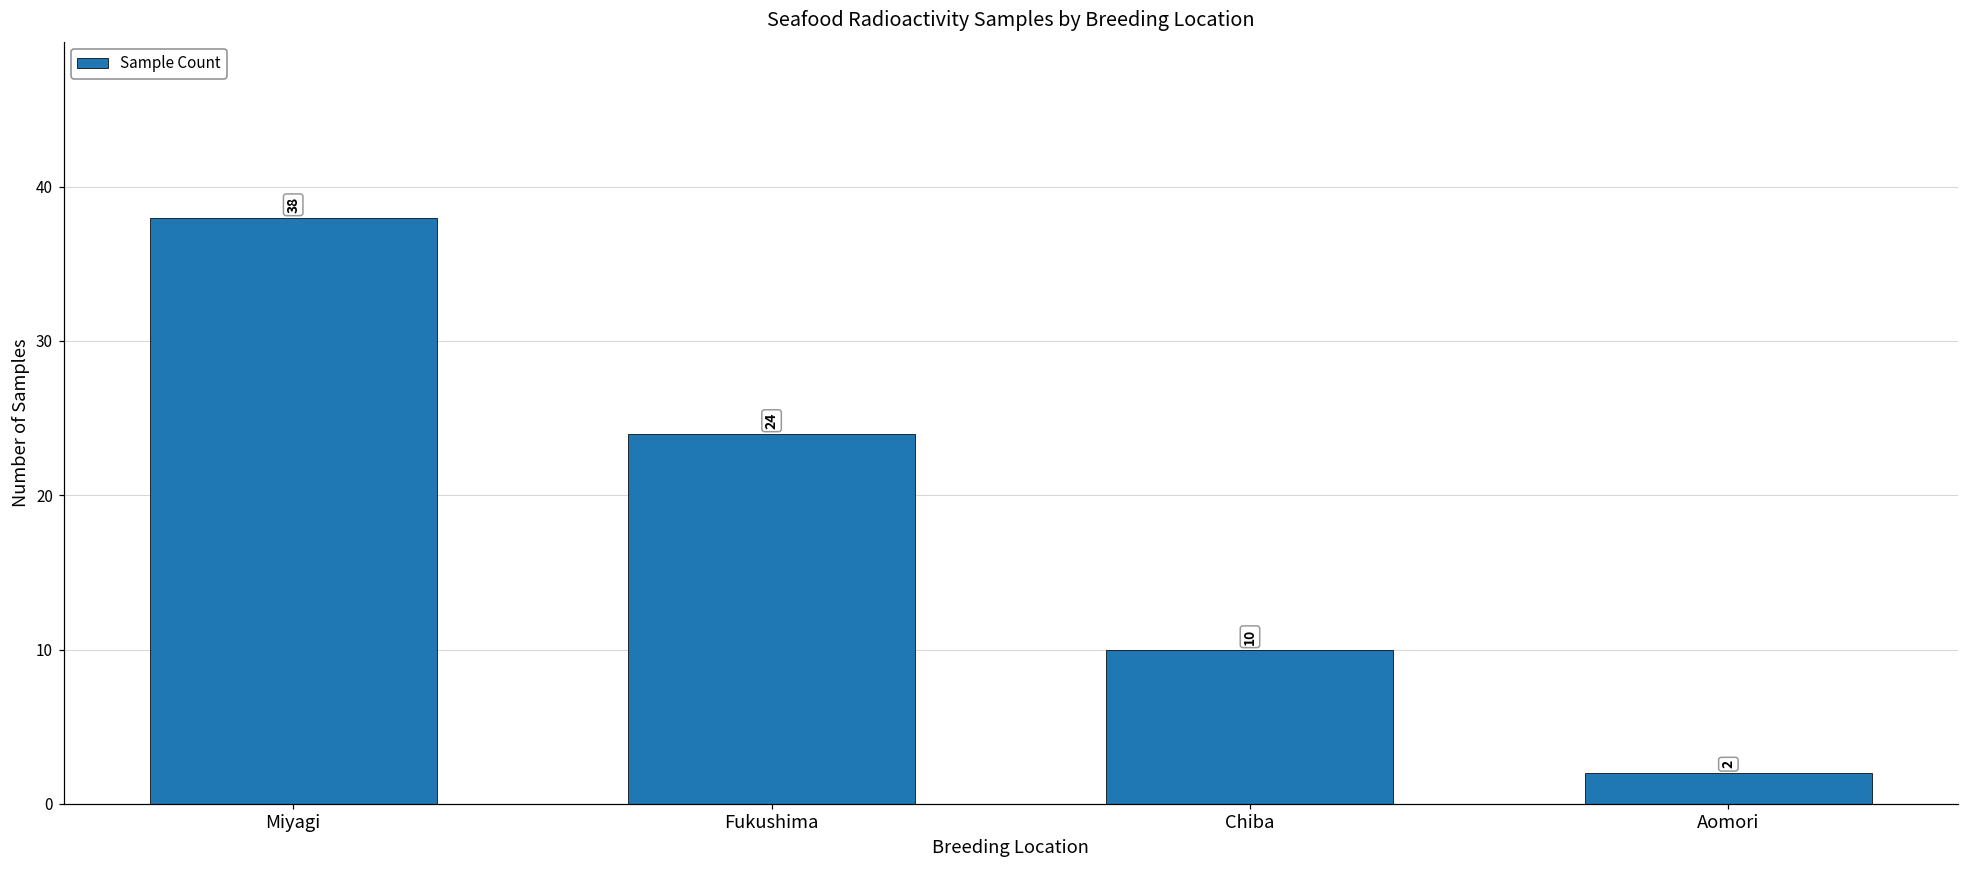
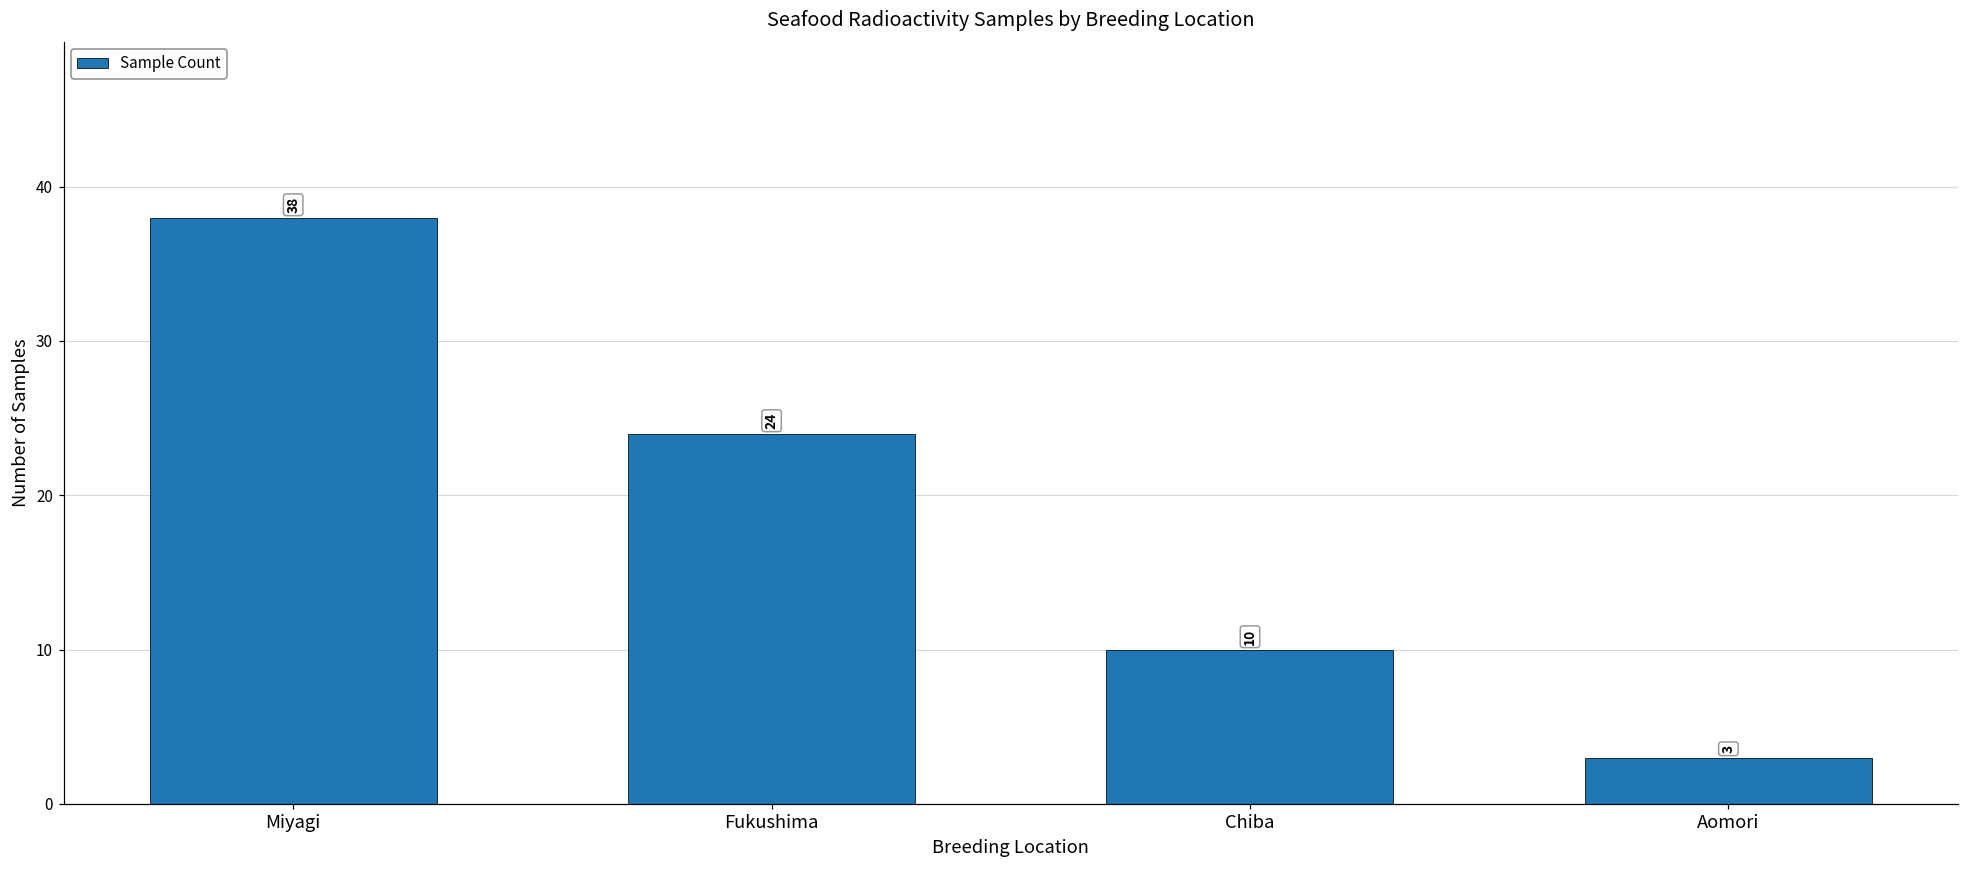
  {
-   "Aomori": 2
+   "Aomori": 3
  }
